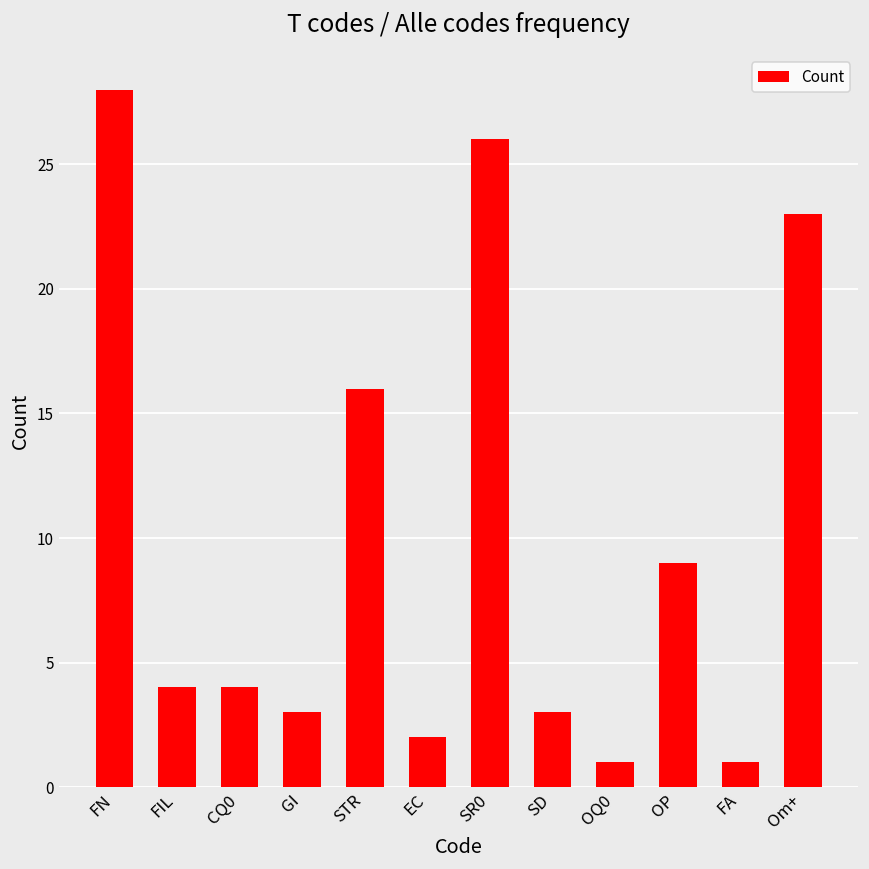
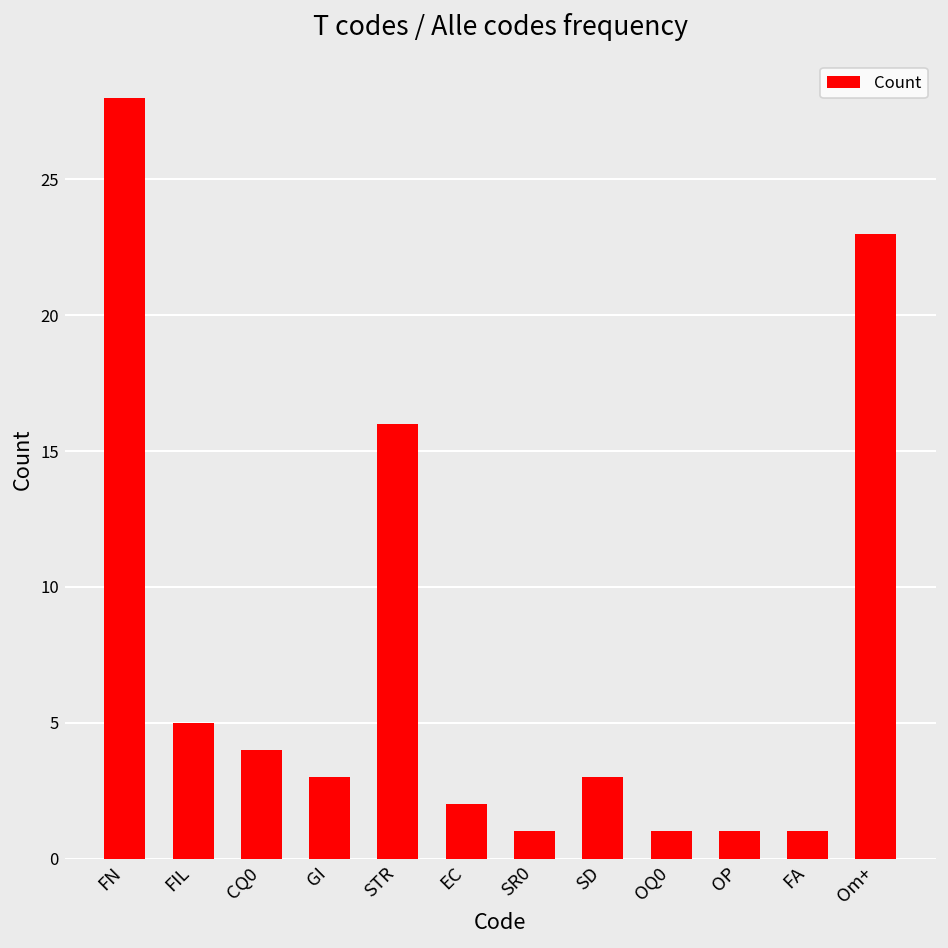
  {
    "FN": 28,
-   "FIL": 4,
+   "FIL": 5,
    "CQ0": 4,
    "GI": 3,
    "STR": 16,
    "EC": 2,
-   "SR0": 26,
+   "SR0": 1,
    "SD": 3,
    "OQ0": 1,
-   "OP": 9,
+   "OP": 1,
    "FA": 1,
    "Om+": 23
  }
